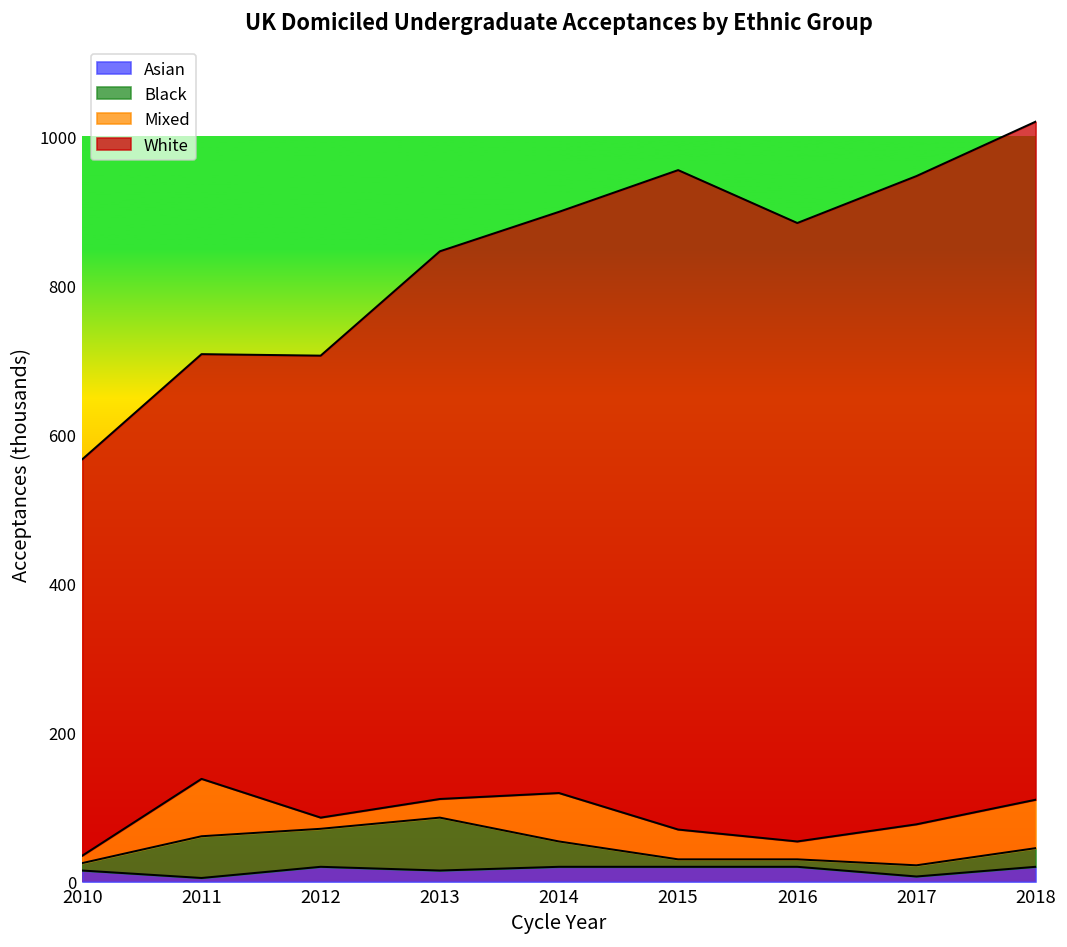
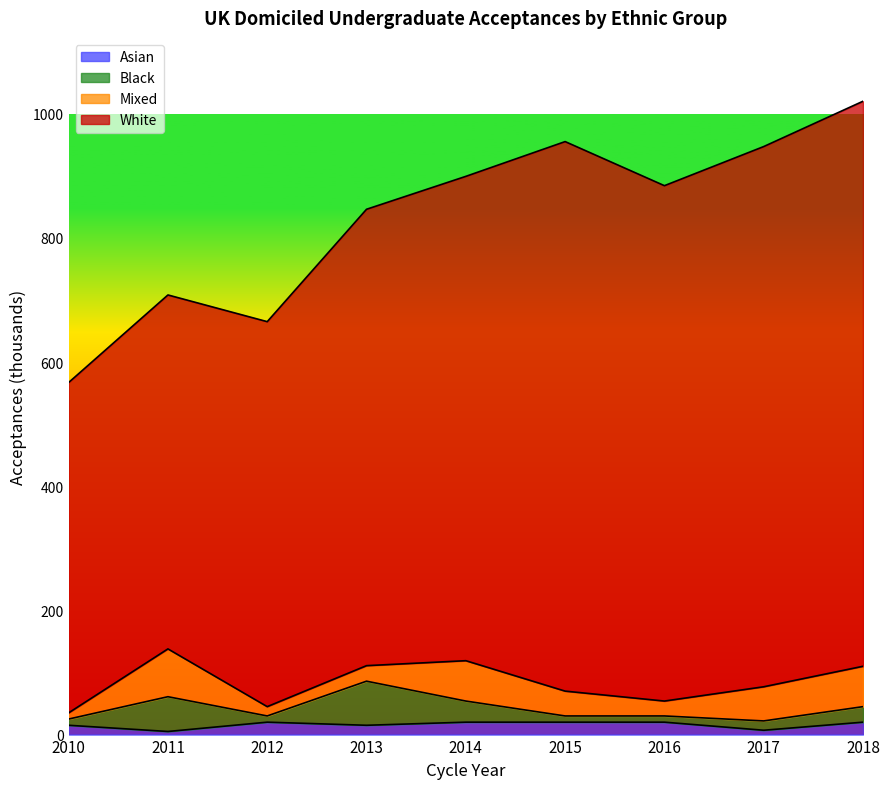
  {
    "Asian": {
      "2010": 20,
      "2011": 10,
      "2012": 20,
      "2013": 20,
      "2014": 20,
      "2015": 20,
      "2016": 20,
      "2017": 10,
      "2018": 20
    },
    "Black": {
      "2010": 10,
      "2011": 60,
-     "2012": 50,
+     "2012": 10,
      "2013": 70,
      "2014": 30,
      "2015": 10,
      "2016": 10,
      "2017": 20,
      "2018": 30
    },
    "Mixed": {
      "2010": 10,
      "2011": 80,
      "2012": 20,
      "2013": 30,
      "2014": 70,
      "2015": 40,
      "2016": 20,
      "2017": 60,
      "2018": 70
    },
    "White": {
      "2010": 530,
      "2011": 570,
      "2012": 620,
      "2013": 740,
      "2014": 780,
      "2015": 890,
      "2016": 830,
      "2017": 870,
      "2018": 910
    }
  }
